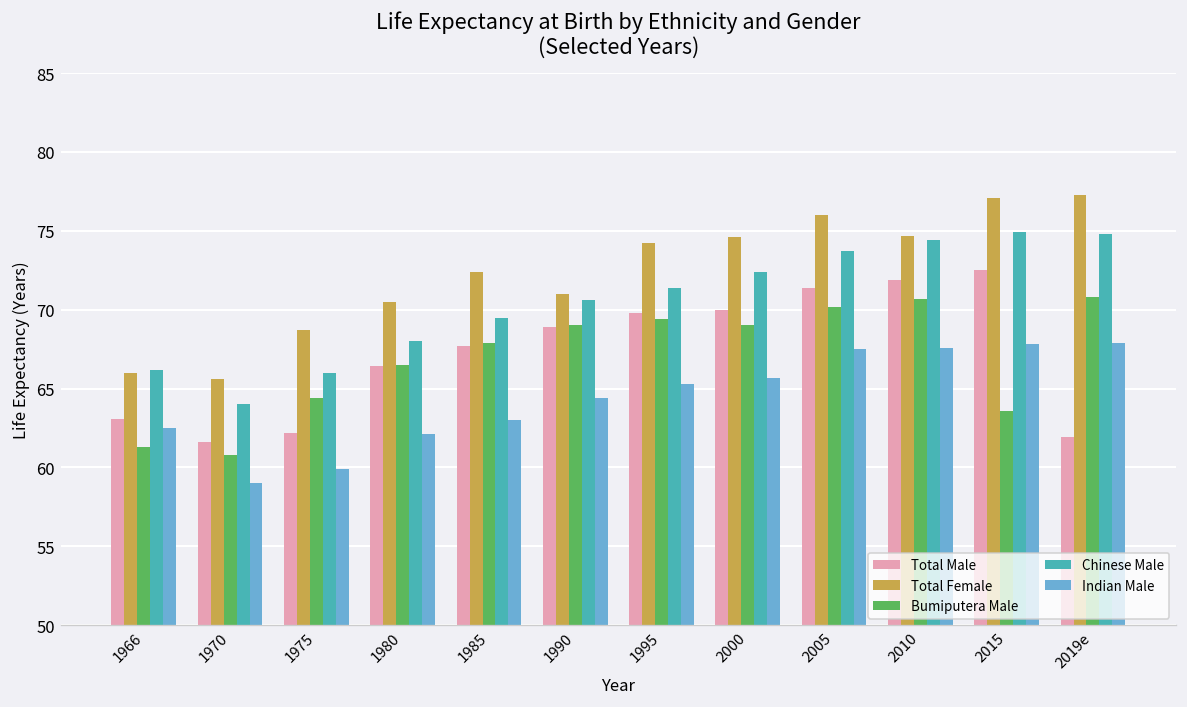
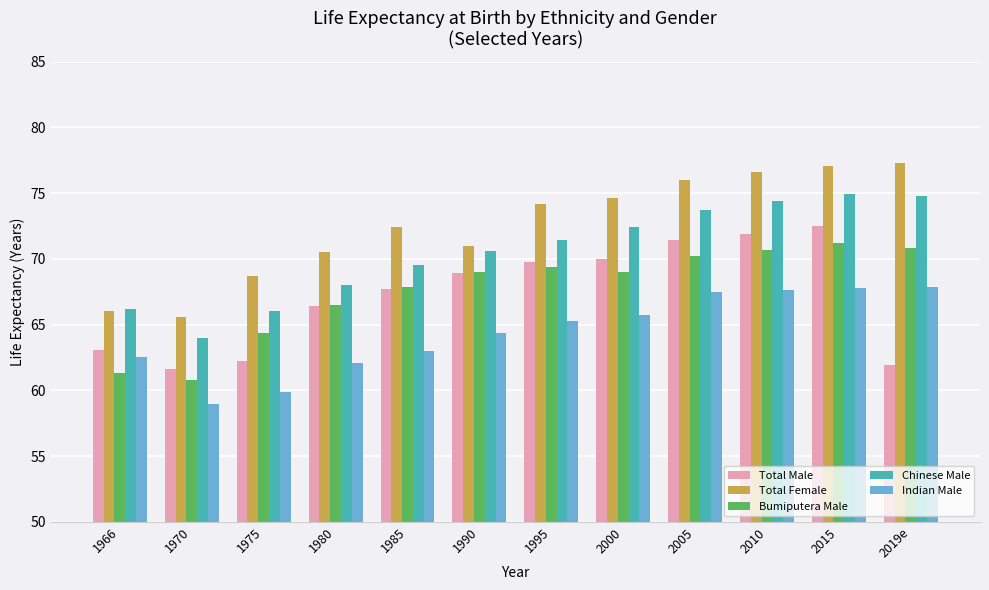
  {
    "Total Male": {
      "1966": 63.1,
      "1970": 61.6,
      "1975": 62.2,
      "1980": 66.4,
      "1985": 67.7,
      "1990": 68.9,
      "1995": 69.8,
      "2000": 70.0,
      "2005": 71.4,
      "2010": 71.9,
      "2015": 72.5,
      "2019e": 61.9
    },
    "Total Female": {
      "1966": 66.0,
      "1970": 65.6,
      "1975": 68.7,
      "1980": 70.5,
      "1985": 72.4,
      "1990": 71.0,
      "1995": 74.2,
      "2000": 74.6,
      "2005": 76.0,
-     "2010": 74.7,
+     "2010": 76.6,
      "2015": 77.1,
      "2019e": 77.3
    },
    "Bumiputera Male": {
      "1966": 61.3,
      "1970": 60.8,
      "1975": 64.4,
      "1980": 66.5,
      "1985": 67.9,
      "1990": 69.0,
      "1995": 69.4,
      "2000": 69.0,
      "2005": 70.2,
      "2010": 70.7,
-     "2015": 63.6,
+     "2015": 71.2,
      "2019e": 70.8
    }
  }
